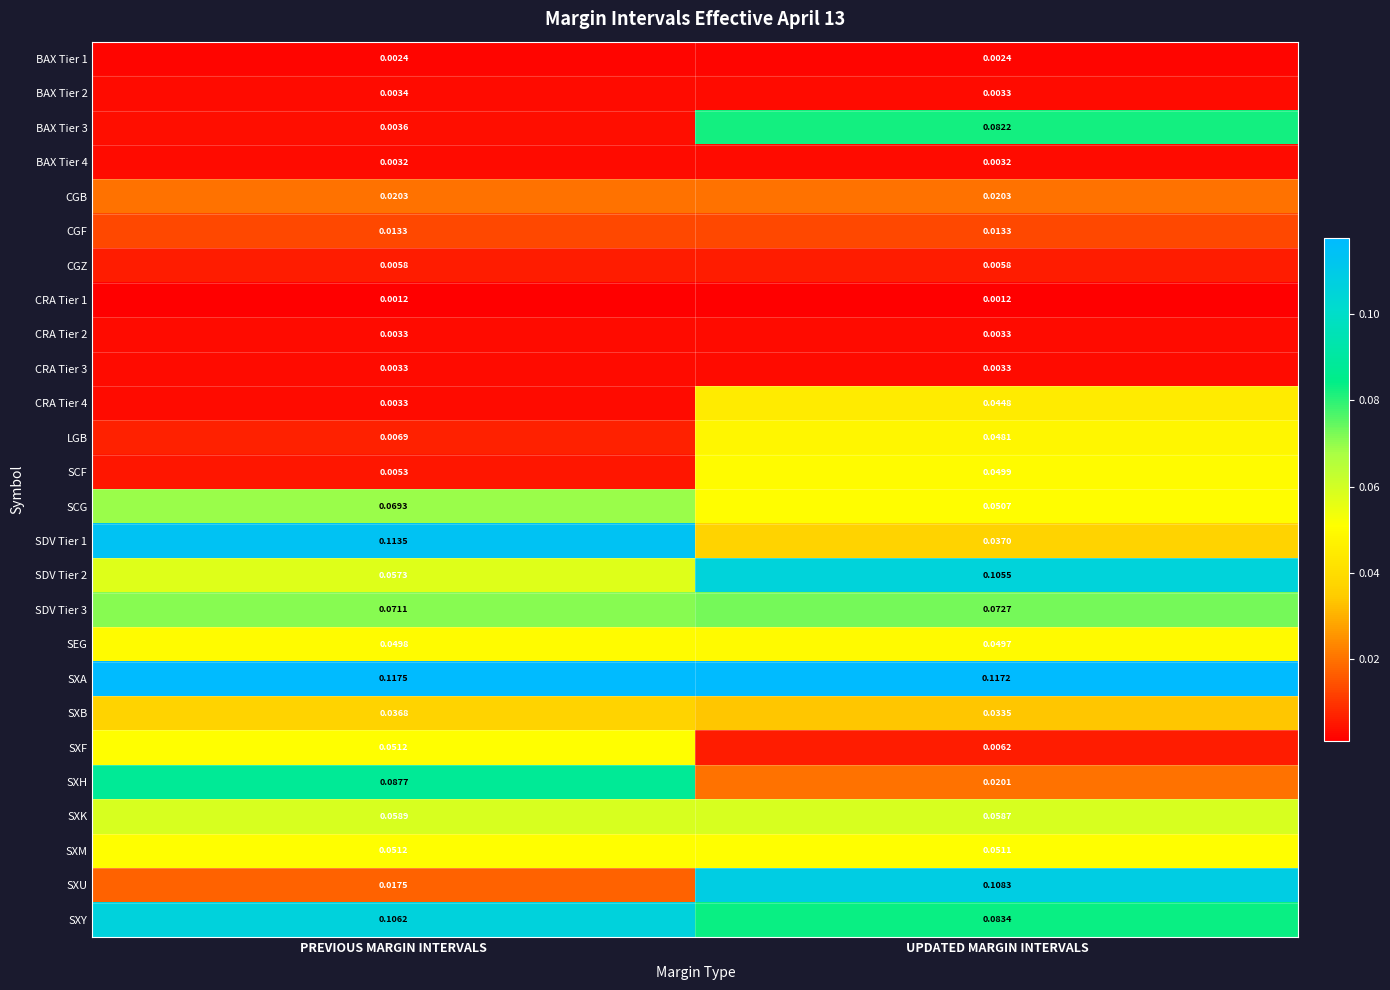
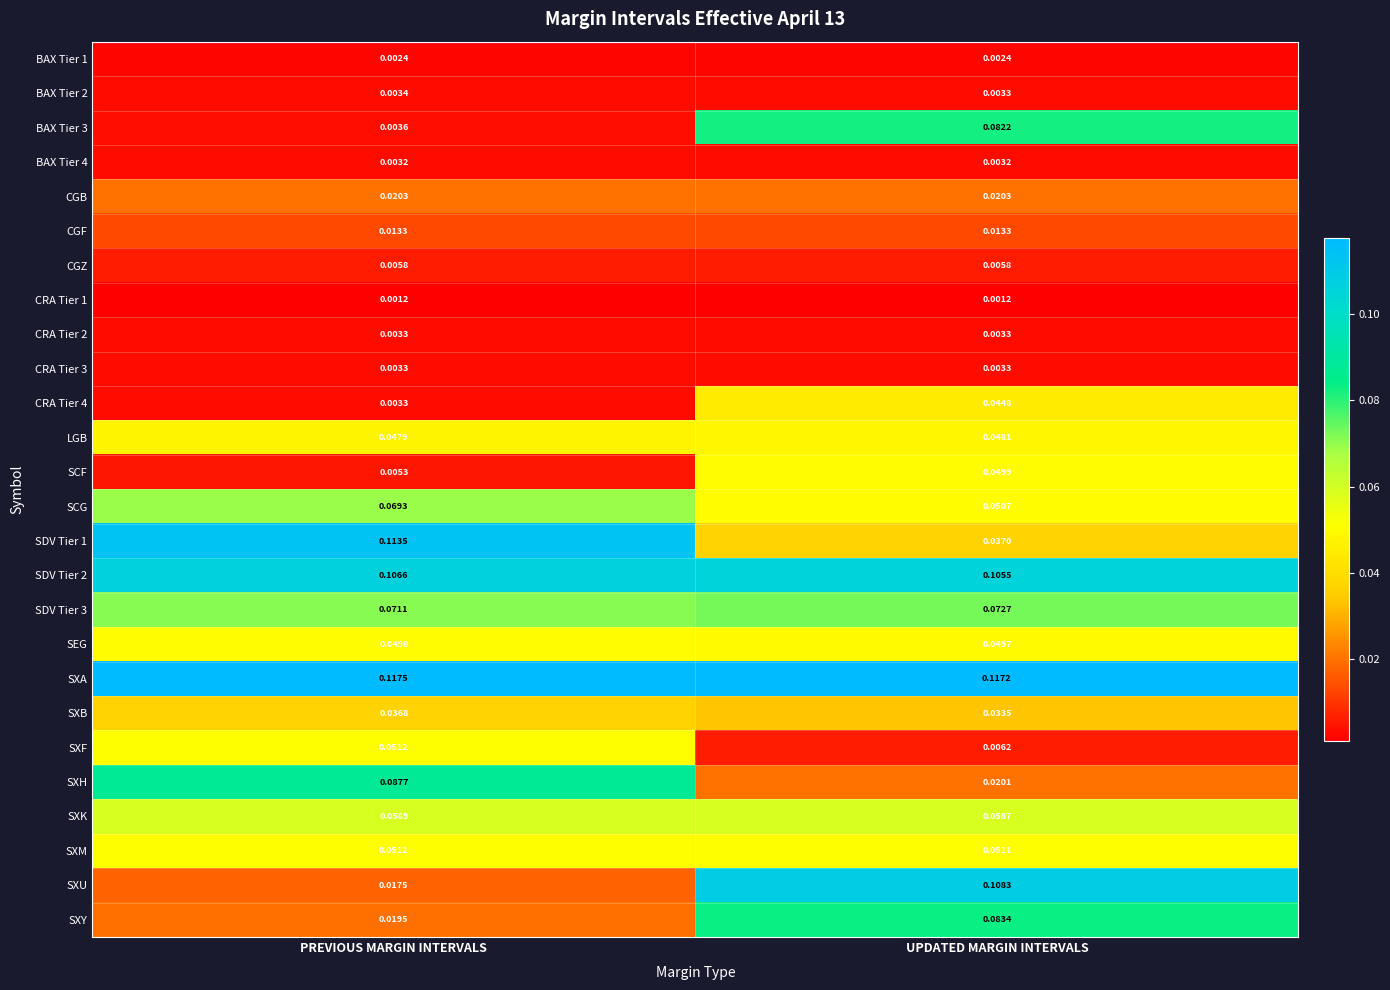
  {
    "BAX Tier 1": {
      "PREVIOUS MARGIN INTERVALS": 0.0024,
      "UPDATED MARGIN INTERVALS": 0.0024
    },
    "BAX Tier 2": {
      "PREVIOUS MARGIN INTERVALS": 0.0034,
      "UPDATED MARGIN INTERVALS": 0.0033
    },
    "BAX Tier 3": {
      "PREVIOUS MARGIN INTERVALS": 0.0036,
      "UPDATED MARGIN INTERVALS": 0.0822
    },
    "BAX Tier 4": {
      "PREVIOUS MARGIN INTERVALS": 0.0032,
      "UPDATED MARGIN INTERVALS": 0.0032
    },
    "CGB": {
      "PREVIOUS MARGIN INTERVALS": 0.0203,
      "UPDATED MARGIN INTERVALS": 0.0203
    },
    "CGF": {
      "PREVIOUS MARGIN INTERVALS": 0.0133,
      "UPDATED MARGIN INTERVALS": 0.0133
    },
    "CGZ": {
      "PREVIOUS MARGIN INTERVALS": 0.0058,
      "UPDATED MARGIN INTERVALS": 0.0058
    },
    "CRA Tier 1": {
      "PREVIOUS MARGIN INTERVALS": 0.0012,
      "UPDATED MARGIN INTERVALS": 0.0012
    },
    "CRA Tier 2": {
      "PREVIOUS MARGIN INTERVALS": 0.0033,
      "UPDATED MARGIN INTERVALS": 0.0033
    },
    "CRA Tier 3": {
      "PREVIOUS MARGIN INTERVALS": 0.0033,
      "UPDATED MARGIN INTERVALS": 0.0033
    },
    "CRA Tier 4": {
      "PREVIOUS MARGIN INTERVALS": 0.0033,
      "UPDATED MARGIN INTERVALS": 0.0448
    },
    "LGB": {
-     "PREVIOUS MARGIN INTERVALS": 0.0069,
+     "PREVIOUS MARGIN INTERVALS": 0.0479,
      "UPDATED MARGIN INTERVALS": 0.0481
    },
    "SCF": {
      "PREVIOUS MARGIN INTERVALS": 0.0053,
      "UPDATED MARGIN INTERVALS": 0.0499
    },
    "SCG": {
      "PREVIOUS MARGIN INTERVALS": 0.0693,
      "UPDATED MARGIN INTERVALS": 0.0507
    },
    "SDV Tier 1": {
      "PREVIOUS MARGIN INTERVALS": 0.1135,
      "UPDATED MARGIN INTERVALS": 0.0370
    },
    "SDV Tier 2": {
-     "PREVIOUS MARGIN INTERVALS": 0.0573,
+     "PREVIOUS MARGIN INTERVALS": 0.1066,
      "UPDATED MARGIN INTERVALS": 0.1055
    },
    "SDV Tier 3": {
      "PREVIOUS MARGIN INTERVALS": 0.0711,
      "UPDATED MARGIN INTERVALS": 0.0727
    },
    "SEG": {
      "PREVIOUS MARGIN INTERVALS": 0.0498,
      "UPDATED MARGIN INTERVALS": 0.0497
    },
    "SXA": {
      "PREVIOUS MARGIN INTERVALS": 0.1175,
      "UPDATED MARGIN INTERVALS": 0.1172
    },
    "SXB": {
      "PREVIOUS MARGIN INTERVALS": 0.0368,
      "UPDATED MARGIN INTERVALS": 0.0335
    },
    "SXF": {
      "PREVIOUS MARGIN INTERVALS": 0.0512,
      "UPDATED MARGIN INTERVALS": 0.0062
    },
    "SXH": {
      "PREVIOUS MARGIN INTERVALS": 0.0877,
      "UPDATED MARGIN INTERVALS": 0.0201
    },
    "SXK": {
      "PREVIOUS MARGIN INTERVALS": 0.0589,
      "UPDATED MARGIN INTERVALS": 0.0587
    },
    "SXM": {
      "PREVIOUS MARGIN INTERVALS": 0.0512,
      "UPDATED MARGIN INTERVALS": 0.0511
    },
    "SXU": {
      "PREVIOUS MARGIN INTERVALS": 0.0175,
      "UPDATED MARGIN INTERVALS": 0.1083
    },
    "SXY": {
-     "PREVIOUS MARGIN INTERVALS": 0.1062,
+     "PREVIOUS MARGIN INTERVALS": 0.0195,
      "UPDATED MARGIN INTERVALS": 0.0834
    }
  }
